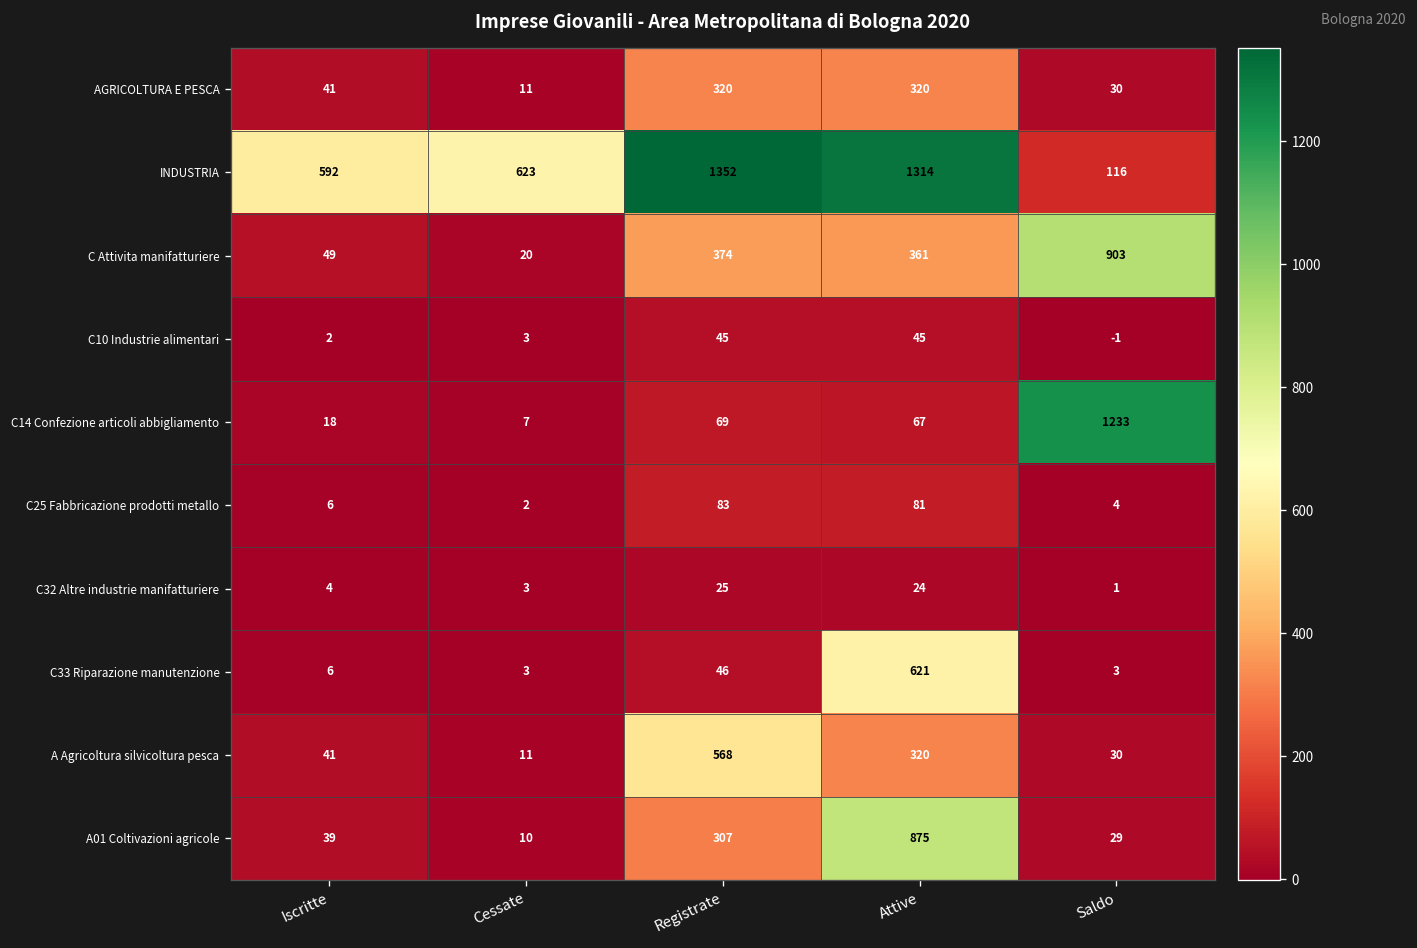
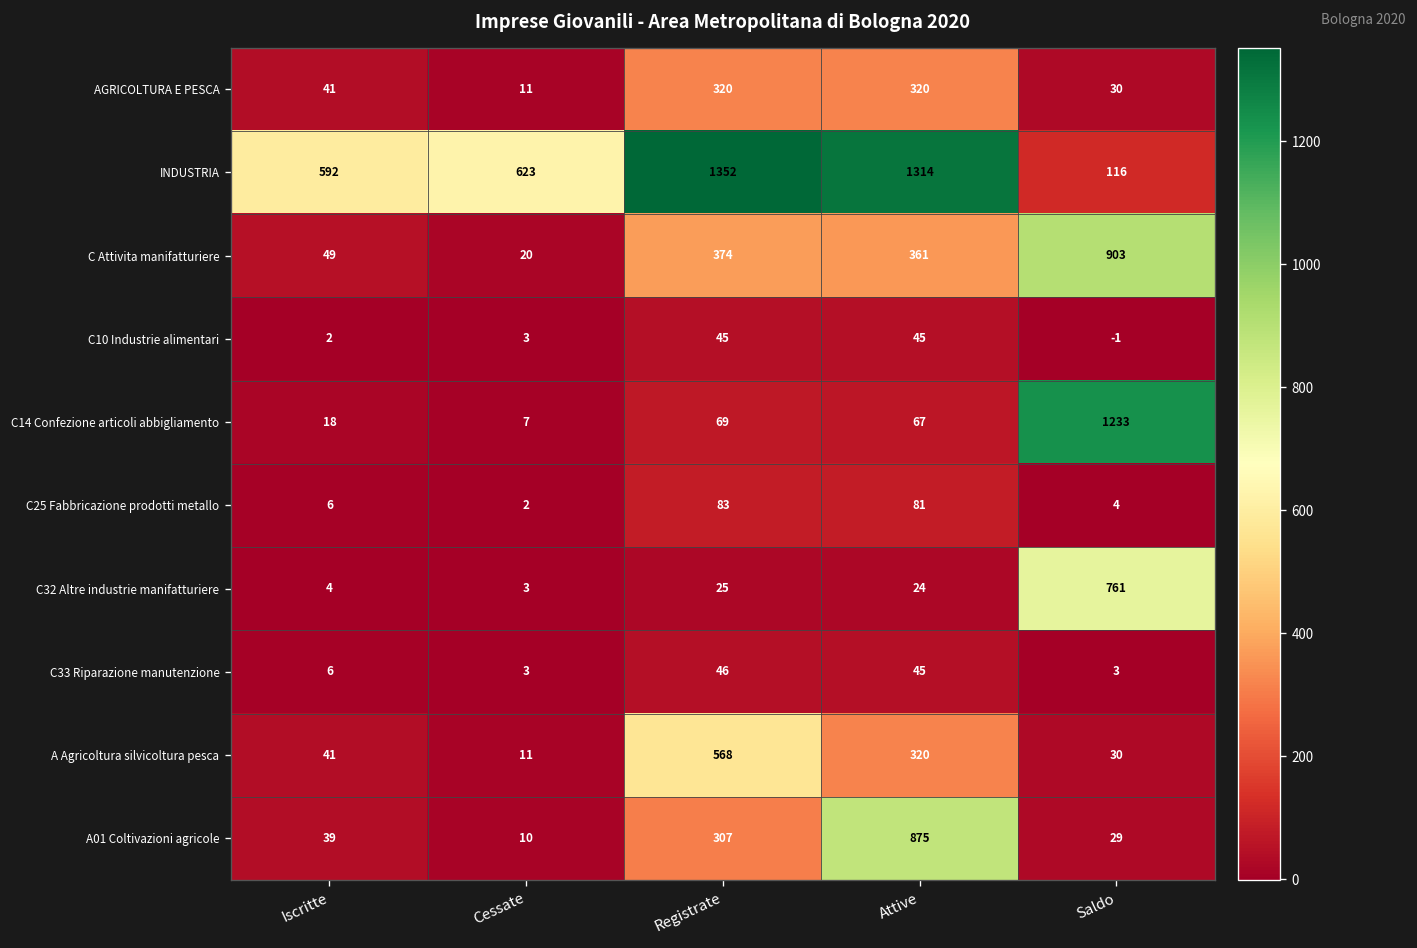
  {
    "AGRICOLTURA E PESCA": {
      "Iscritte": 41,
      "Cessate": 11,
      "Registrate": 320,
      "Attive": 320,
      "Saldo": 30
    },
    "INDUSTRIA": {
      "Iscritte": 592,
      "Cessate": 623,
      "Registrate": 1352,
      "Attive": 1314,
      "Saldo": 116
    },
    "C Attivita manifatturiere": {
      "Iscritte": 49,
      "Cessate": 20,
      "Registrate": 374,
      "Attive": 361,
      "Saldo": 903
    },
    "C10 Industrie alimentari": {
      "Iscritte": 2,
      "Cessate": 3,
      "Registrate": 45,
      "Attive": 45,
      "Saldo": -1
    },
    "C14 Confezione articoli abbigliamento": {
      "Iscritte": 18,
      "Cessate": 7,
      "Registrate": 69,
      "Attive": 67,
      "Saldo": 1233
    },
    "C25 Fabbricazione prodotti metallo": {
      "Iscritte": 6,
      "Cessate": 2,
      "Registrate": 83,
      "Attive": 81,
      "Saldo": 4
    },
    "C32 Altre industrie manifatturiere": {
      "Iscritte": 4,
      "Cessate": 3,
      "Registrate": 25,
      "Attive": 24,
-     "Saldo": 1
+     "Saldo": 761
    },
    "C33 Riparazione manutenzione": {
      "Iscritte": 6,
      "Cessate": 3,
      "Registrate": 46,
-     "Attive": 621,
+     "Attive": 45,
      "Saldo": 3
    },
    "A Agricoltura silvicoltura pesca": {
      "Iscritte": 41,
      "Cessate": 11,
      "Registrate": 568,
      "Attive": 320,
      "Saldo": 30
    },
    "A01 Coltivazioni agricole": {
      "Iscritte": 39,
      "Cessate": 10,
      "Registrate": 307,
      "Attive": 875,
      "Saldo": 29
    }
  }
